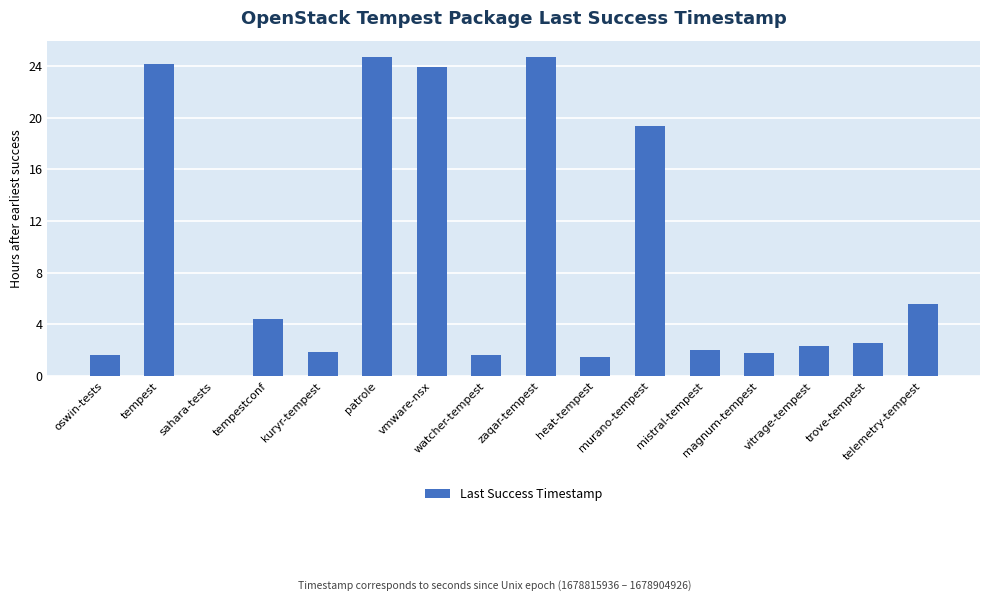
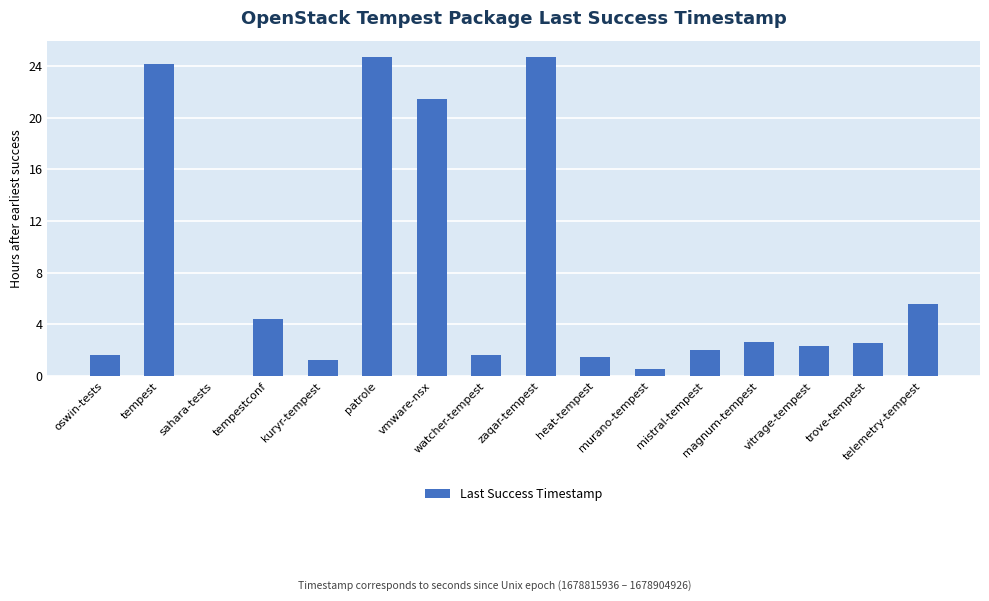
  {
    "oswin-tests": 1.6,
    "tempest": 24.1,
    "sahara-tests": 0.0,
    "tempestconf": 4.4,
-   "kuryr-tempest": 1.8,
+   "kuryr-tempest": 1.2,
    "patrole": 24.7,
-   "vmware-nsx": 23.9,
+   "vmware-nsx": 21.5,
    "watcher-tempest": 1.6,
    "zaqar-tempest": 24.7,
    "heat-tempest": 1.5,
-   "murano-tempest": 19.4,
+   "murano-tempest": 0.5,
    "mistral-tempest": 2.0,
-   "magnum-tempest": 1.8,
+   "magnum-tempest": 2.6,
    "vitrage-tempest": 2.3,
    "trove-tempest": 2.5,
    "telemetry-tempest": 5.6
  }
